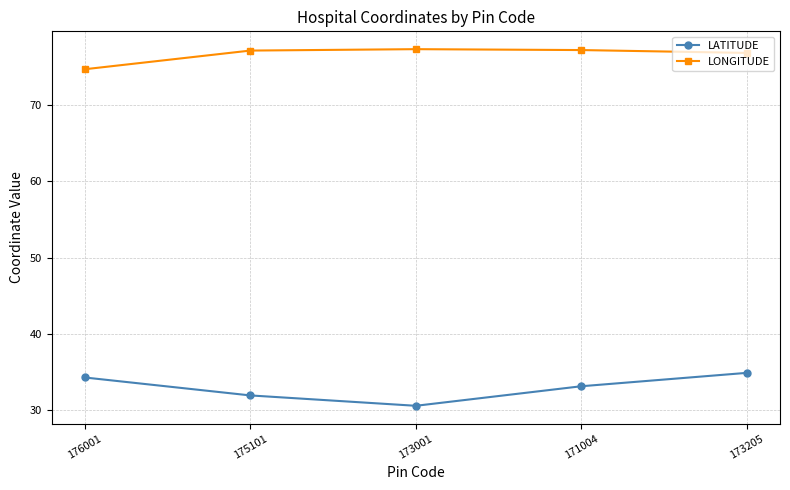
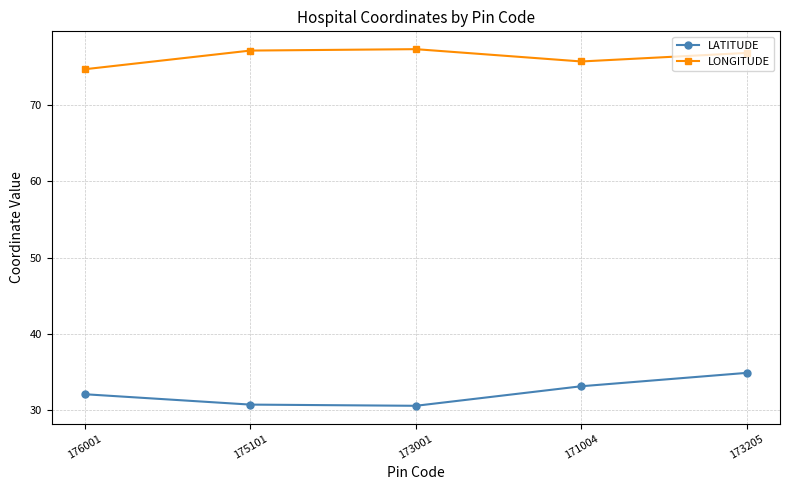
  {
    "LATITUDE": {
-     "176001": 34,
-     "175101": 32,
+     "176001": 32,
+     "175101": 31,
      "173001": 31,
      "171004": 33,
      "173205": 35
    },
    "LONGITUDE": {
      "176001": 75,
      "175101": 77,
      "173001": 77,
-     "171004": 77
+     "171004": 76
    }
  }
